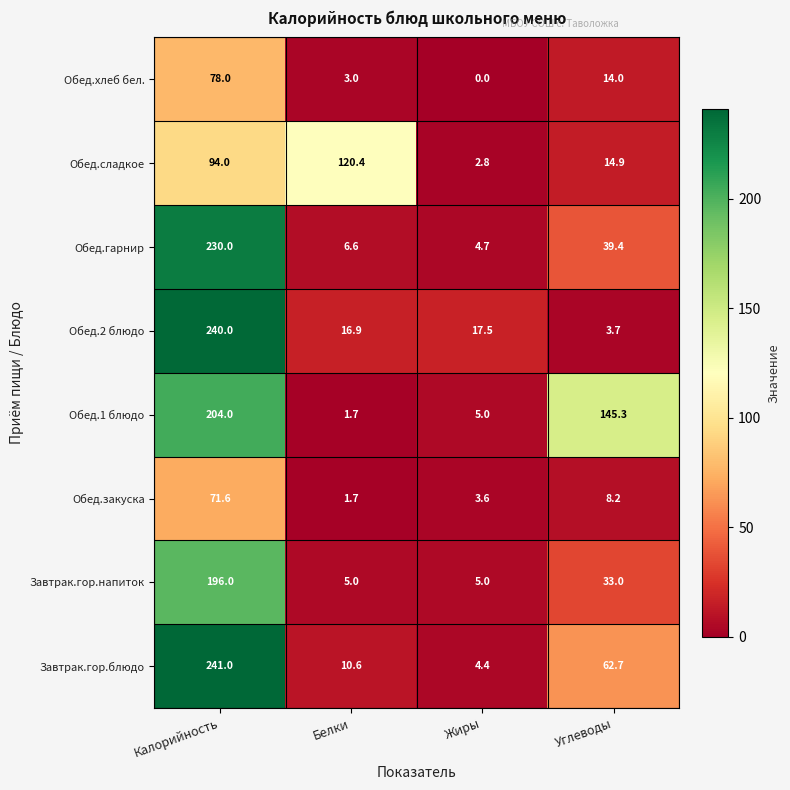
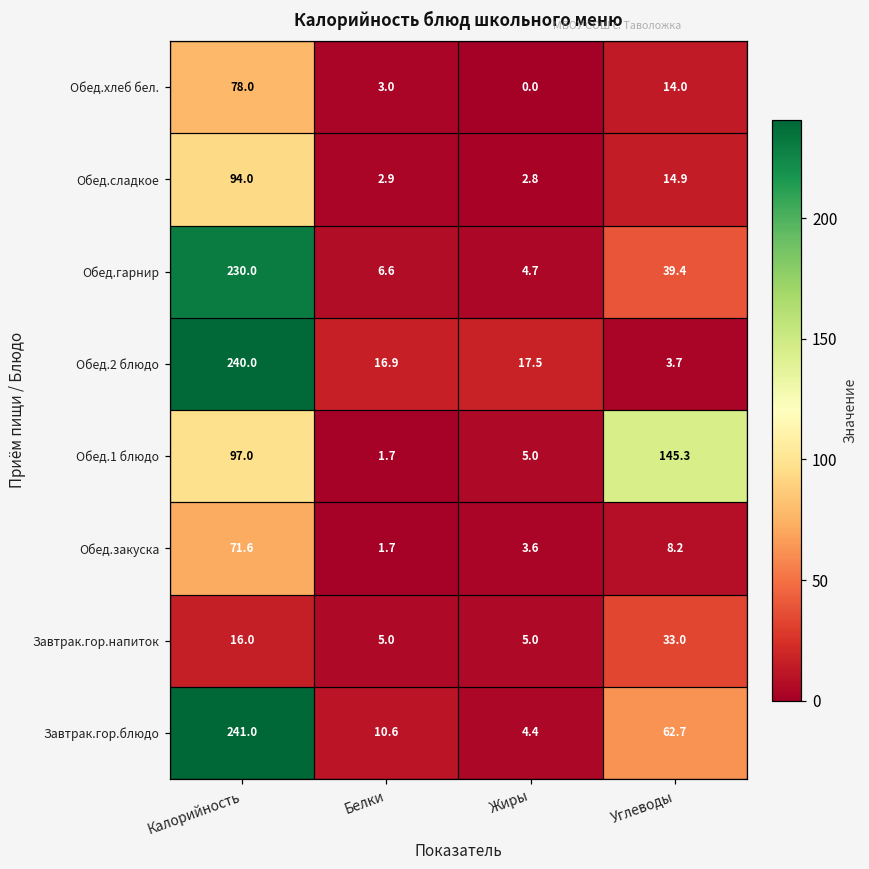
  {
    "Обед.хлеб бел.": {
      "Калорийность": 78.0,
      "Белки": 3.0,
      "Жиры": 0.0,
      "Углеводы": 14.0
    },
    "Обед.сладкое": {
      "Калорийность": 94.0,
-     "Белки": 120.4,
+     "Белки": 2.9,
      "Жиры": 2.8,
      "Углеводы": 14.9
    },
    "Обед.гарнир": {
      "Калорийность": 230.0,
      "Белки": 6.6,
      "Жиры": 4.7,
      "Углеводы": 39.4
    },
    "Обед.2 блюдо": {
      "Калорийность": 240.0,
      "Белки": 16.9,
      "Жиры": 17.5,
      "Углеводы": 3.7
    },
    "Обед.1 блюдо": {
-     "Калорийность": 204.0,
+     "Калорийность": 97.0,
      "Белки": 1.7,
      "Жиры": 5.0,
      "Углеводы": 145.3
    },
    "Обед.закуска": {
      "Калорийность": 71.6,
      "Белки": 1.7,
      "Жиры": 3.6,
      "Углеводы": 8.2
    },
    "Завтрак.гор.напиток": {
-     "Калорийность": 196.0,
+     "Калорийность": 16.0,
      "Белки": 5.0,
      "Жиры": 5.0,
      "Углеводы": 33.0
    },
    "Завтрак.гор.блюдо": {
      "Калорийность": 241.0,
      "Белки": 10.6,
      "Жиры": 4.4,
      "Углеводы": 62.7
    }
  }
